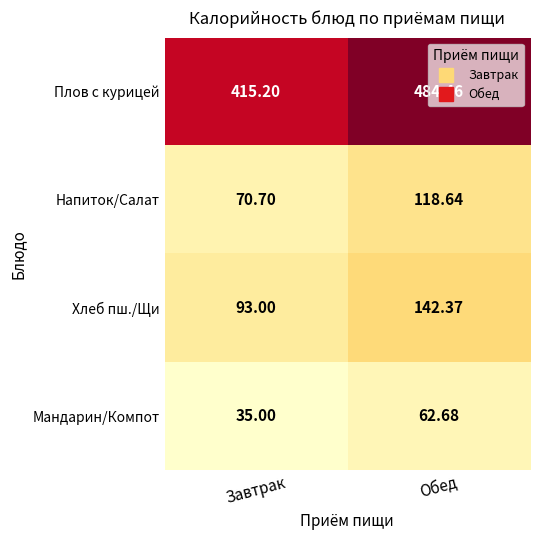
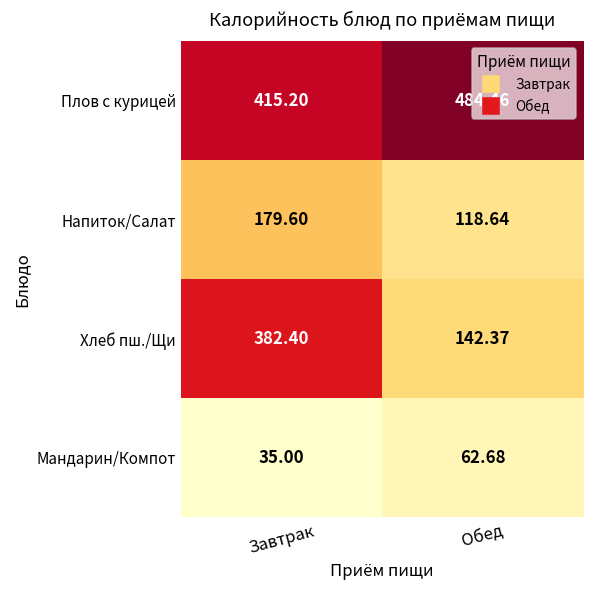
  {
    "Плов с курицей": {
      "Завтрак": 415.20
    },
    "Напиток/Салат": {
-     "Завтрак": 70.70,
+     "Завтрак": 179.60,
      "Обед": 118.64
    },
    "Хлеб пш./Щи": {
-     "Завтрак": 93.00,
+     "Завтрак": 382.40,
      "Обед": 142.37
    },
    "Мандарин/Компот": {
      "Завтрак": 35.00,
      "Обед": 62.68
    }
  }
